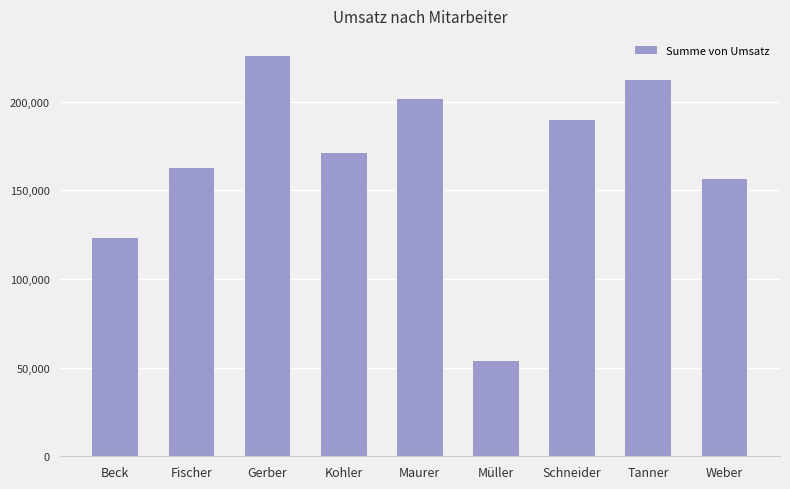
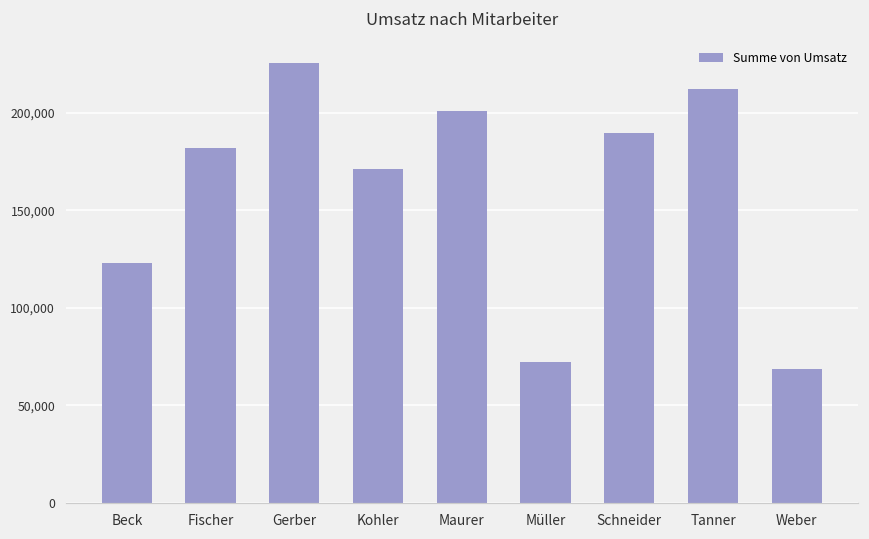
  {
    "Beck": "123,000",
-   "Fischer": "163,000",
+   "Fischer": "182,000",
    "Gerber": "226,000",
    "Kohler": "171,000",
    "Maurer": "201,000",
-   "Müller": "54,000",
+   "Müller": "73,000",
    "Schneider": "190,000",
    "Tanner": "212,000",
-   "Weber": "156,000"
+   "Weber": "69,000"
  }
